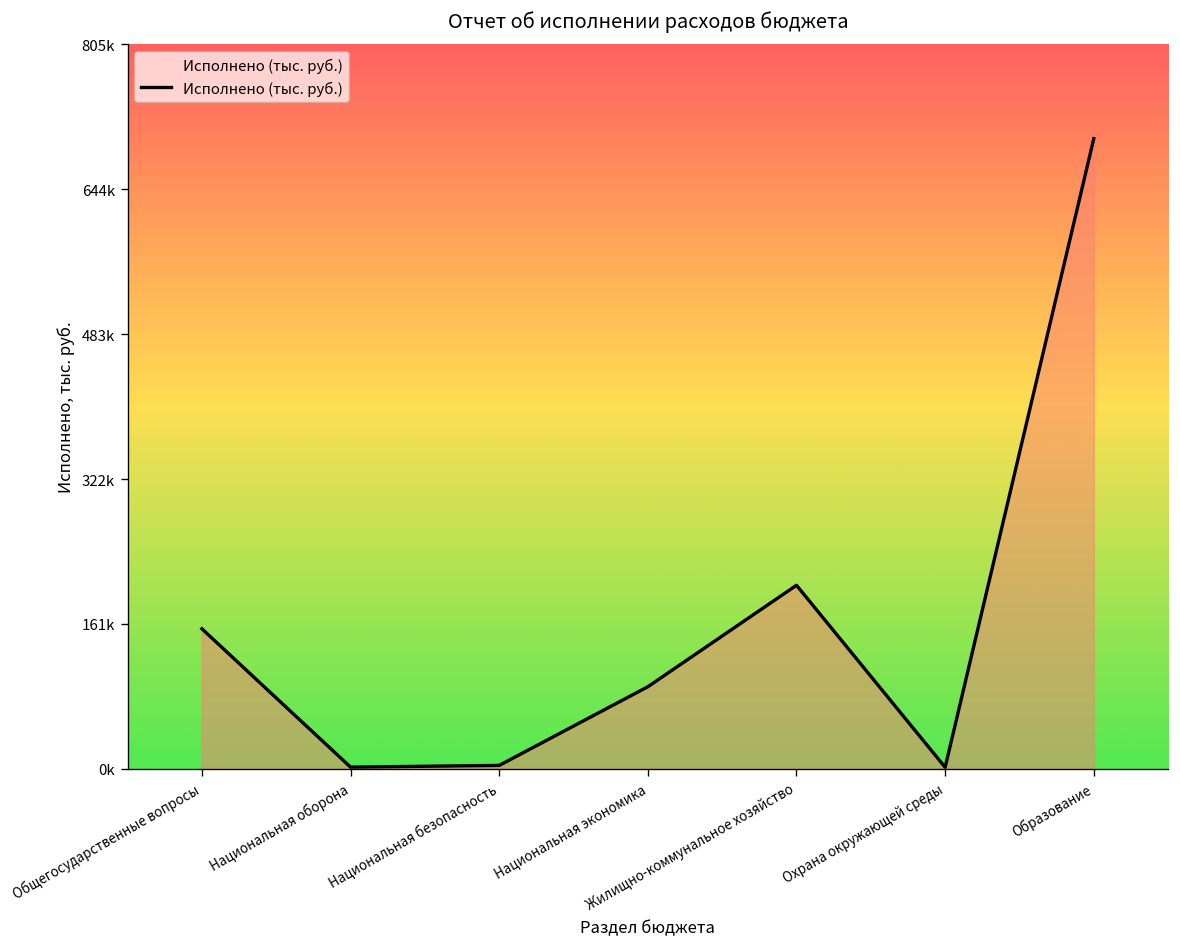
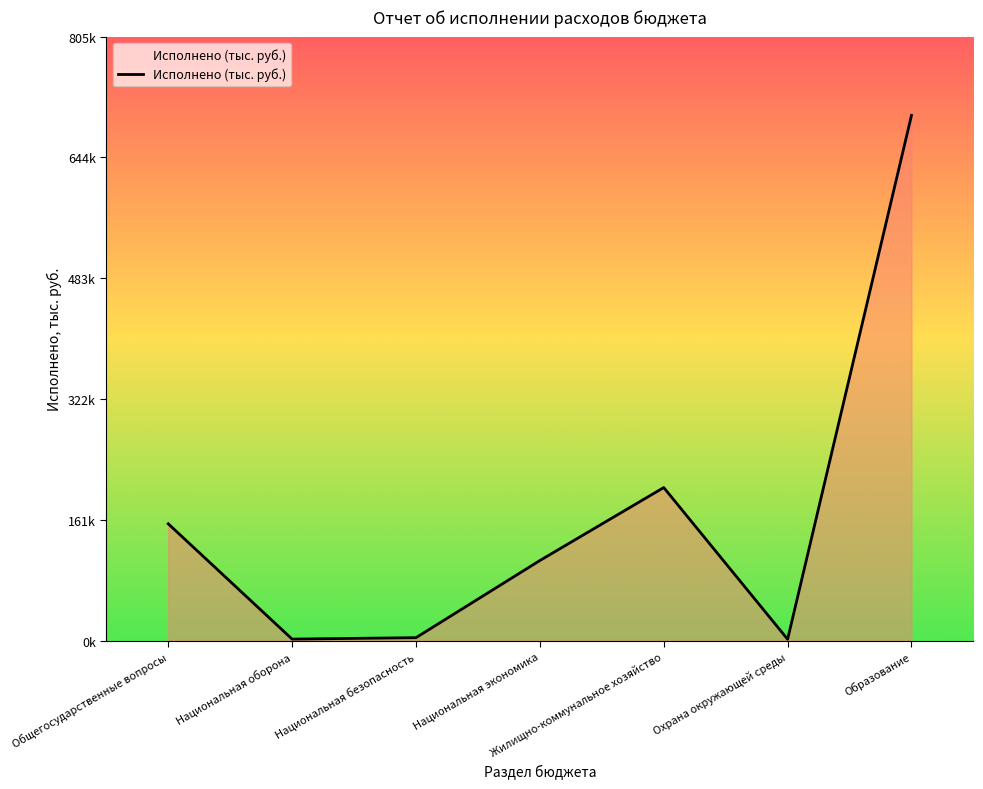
  {
    "Общегосударственные вопросы": 160000,
    "Национальная оборона": 0,
    "Национальная безопасность": 0,
-   "Национальная экономика": 90000,
+   "Национальная экономика": 110000,
    "Жилищно-коммунальное хозяйство": 200000,
    "Охрана окружающей среды": 0,
    "Образование": 700000
  }
